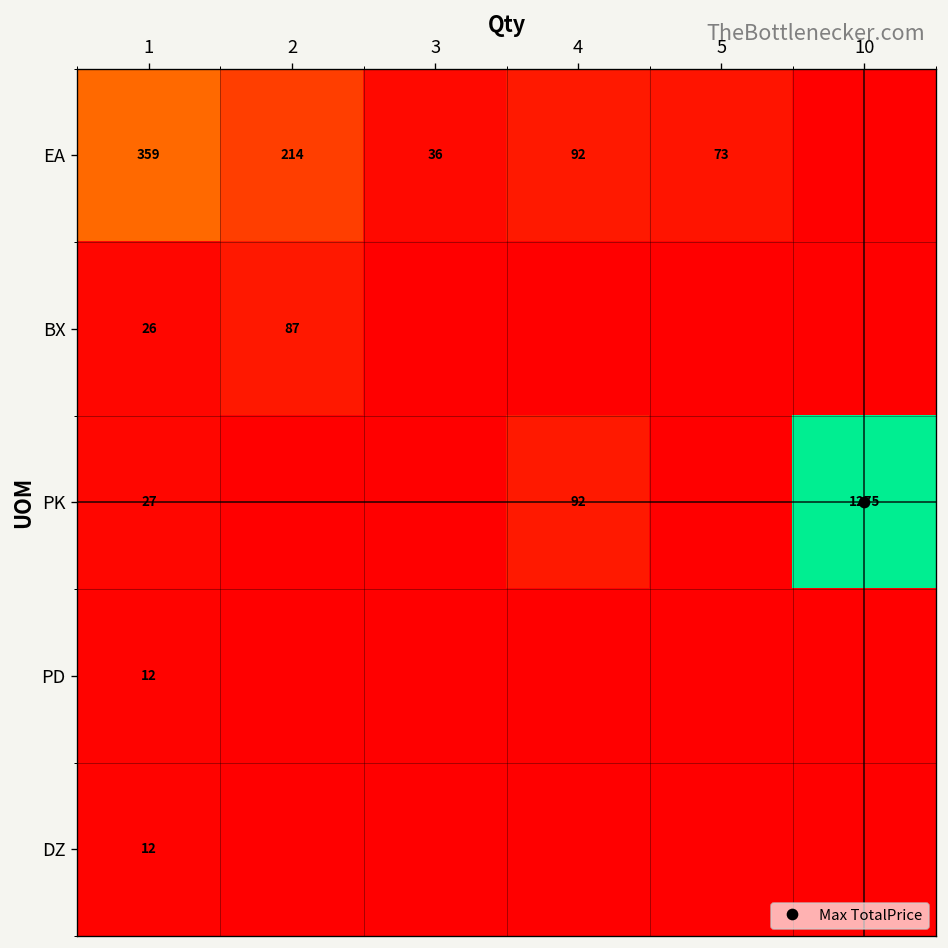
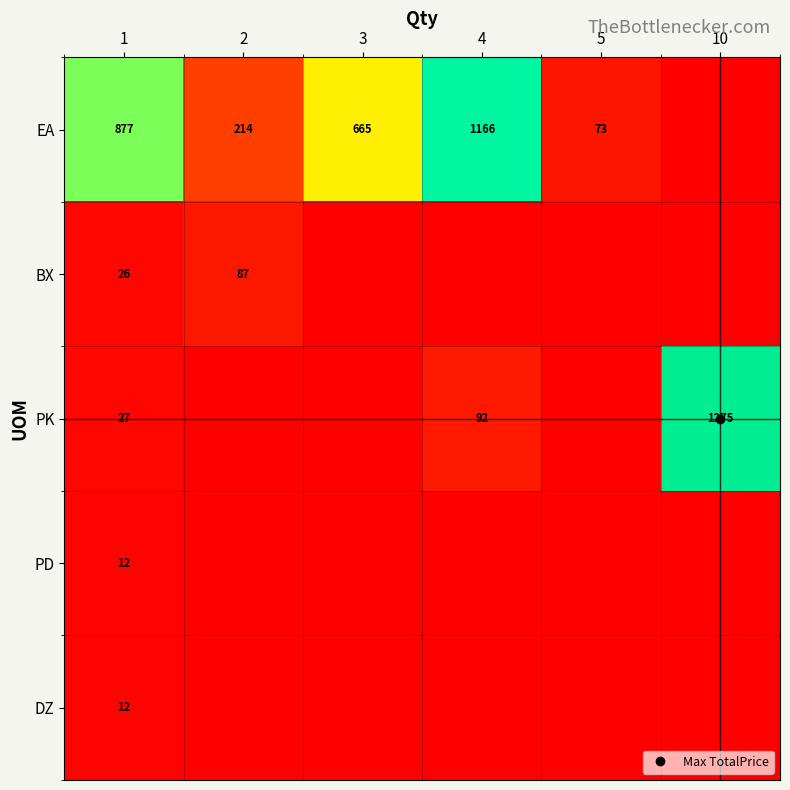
  {
    "EA": {
-     "1": 359,
+     "1": 877,
      "2": 214,
-     "3": 36,
-     "4": 92,
+     "3": 665,
+     "4": 1166,
      "5": 73
    },
    "BX": {
      "1": 26,
      "2": 87
    },
    "PK": {
      "1": 27,
      "4": 92
    },
    "PD": {
      "1": 12
    },
    "DZ": {
      "1": 12
    }
  }
